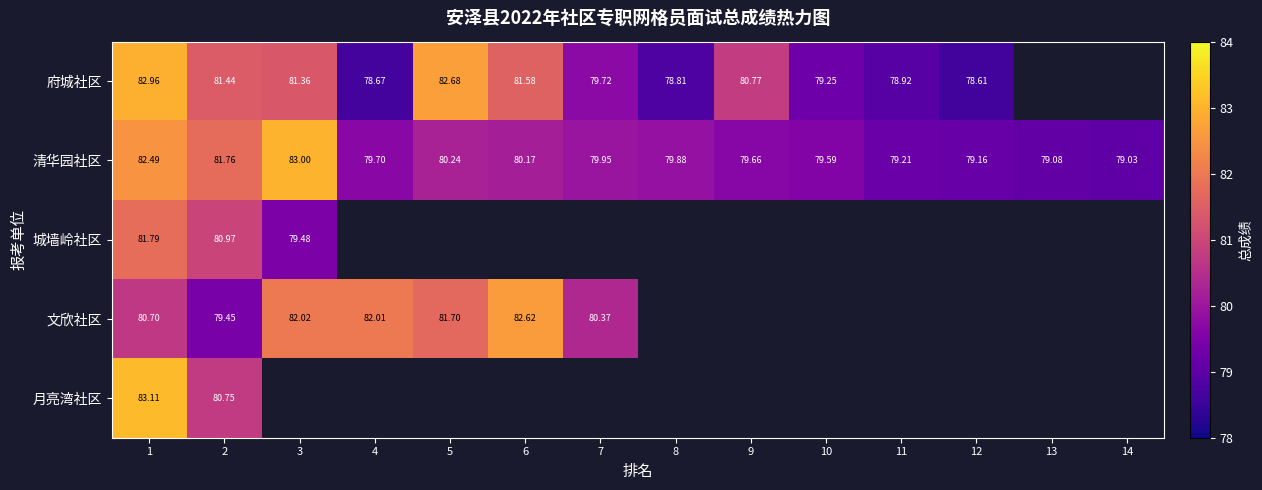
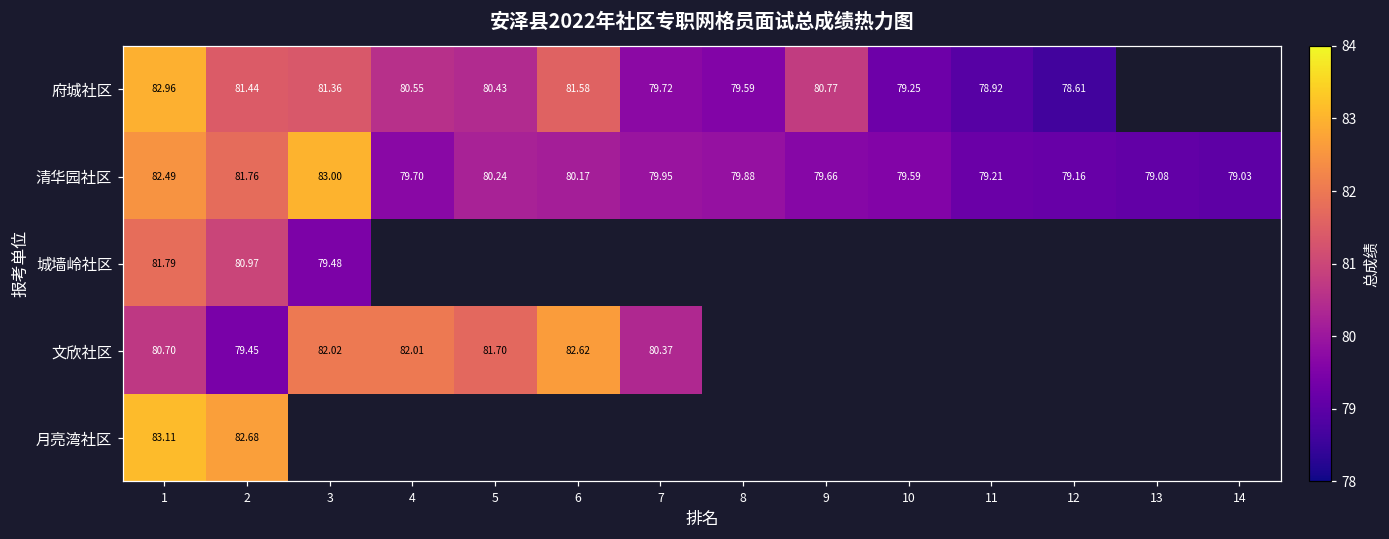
  {
    "府城社区": {
      "1": 82.96,
      "2": 81.44,
      "3": 81.36,
-     "4": 78.67,
-     "5": 82.68,
+     "4": 80.55,
+     "5": 80.43,
      "6": 81.58,
      "7": 79.72,
-     "8": 78.81,
+     "8": 79.59,
      "9": 80.77,
      "10": 79.25,
      "11": 78.92,
      "12": 78.61
    },
    "清华园社区": {
      "1": 82.49,
      "2": 81.76,
      "3": 83.00,
      "4": 79.70,
      "5": 80.24,
      "6": 80.17,
      "7": 79.95,
      "8": 79.88,
      "9": 79.66,
      "10": 79.59,
      "11": 79.21,
      "12": 79.16,
      "13": 79.08,
      "14": 79.03
    },
    "城墙岭社区": {
      "1": 81.79,
      "2": 80.97,
      "3": 79.48
    },
    "文欣社区": {
      "1": 80.70,
      "2": 79.45,
      "3": 82.02,
      "4": 82.01,
      "5": 81.70,
      "6": 82.62,
      "7": 80.37
    },
    "月亮湾社区": {
      "1": 83.11,
-     "2": 80.75
+     "2": 82.68
    }
  }
